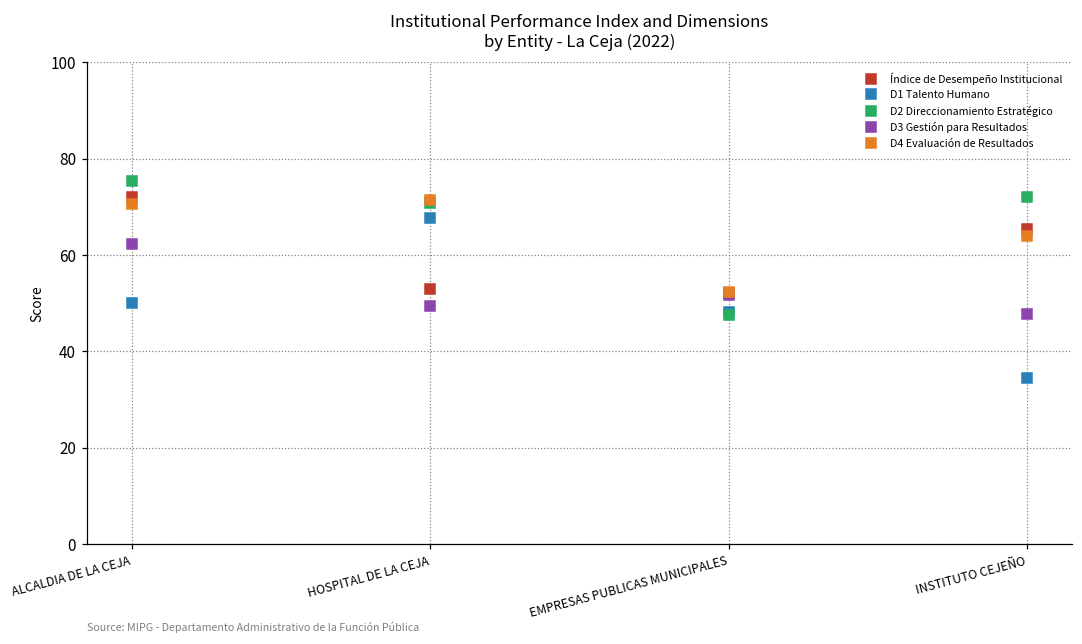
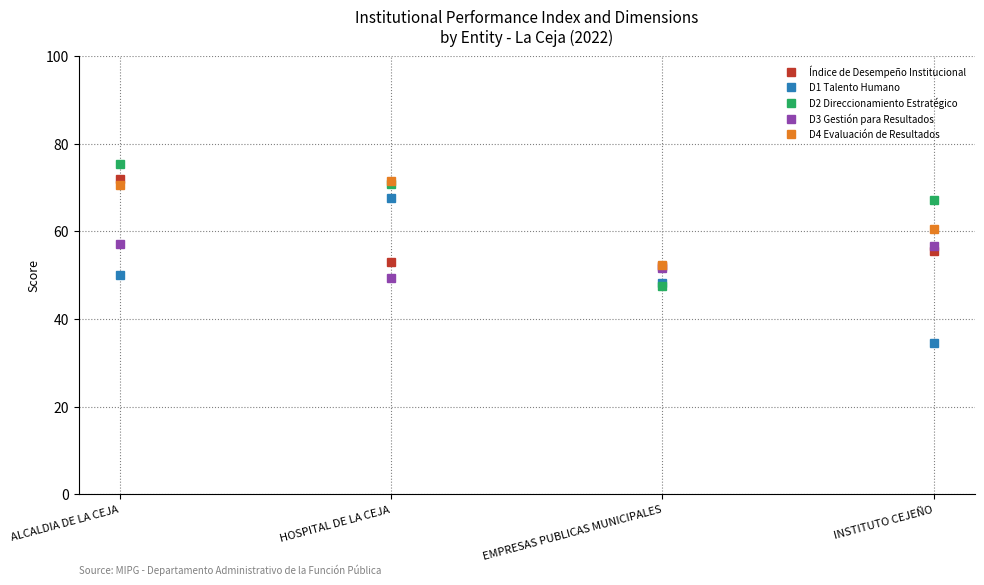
  {
    "Índice de Desempeño Institucional": {
      "ALCALDIA DE LA CEJA": 72,
      "HOSPITAL DE LA CEJA": 53,
-     "INSTITUTO CEJEÑO": 65
+     "INSTITUTO CEJEÑO": 55
    },
    "D1 Talento Humano": {
      "ALCALDIA DE LA CEJA": 50,
      "HOSPITAL DE LA CEJA": 68,
      "EMPRESAS PUBLICAS MUNICIPALES": 48,
      "INSTITUTO CEJEÑO": 35
    },
    "D2 Direccionamiento Estratégico": {
      "ALCALDIA DE LA CEJA": 75,
      "HOSPITAL DE LA CEJA": 71,
      "EMPRESAS PUBLICAS MUNICIPALES": 48,
-     "INSTITUTO CEJEÑO": 72
+     "INSTITUTO CEJEÑO": 67
    },
    "D3 Gestión para Resultados": {
-     "ALCALDIA DE LA CEJA": 62,
+     "ALCALDIA DE LA CEJA": 57,
      "HOSPITAL DE LA CEJA": 49,
-     "INSTITUTO CEJEÑO": 48
+     "INSTITUTO CEJEÑO": 57
    },
    "D4 Evaluación de Resultados": {
      "ALCALDIA DE LA CEJA": 71,
      "HOSPITAL DE LA CEJA": 71,
-     "INSTITUTO CEJEÑO": 64
+     "INSTITUTO CEJEÑO": 61
    }
  }
